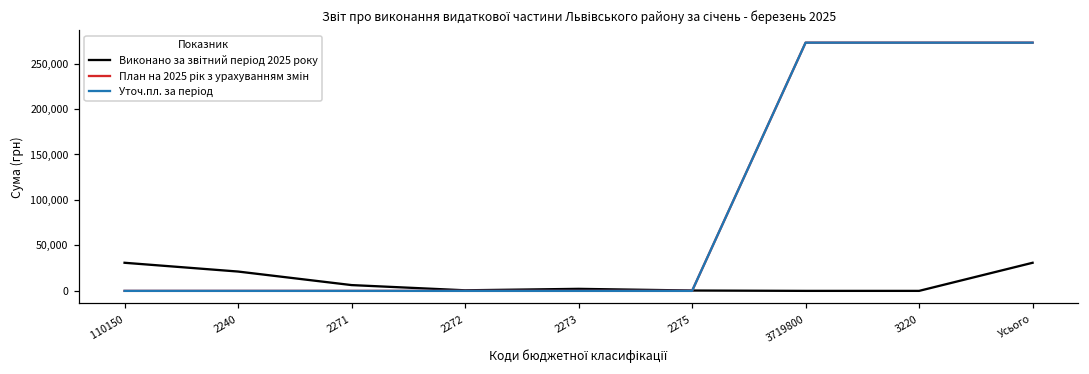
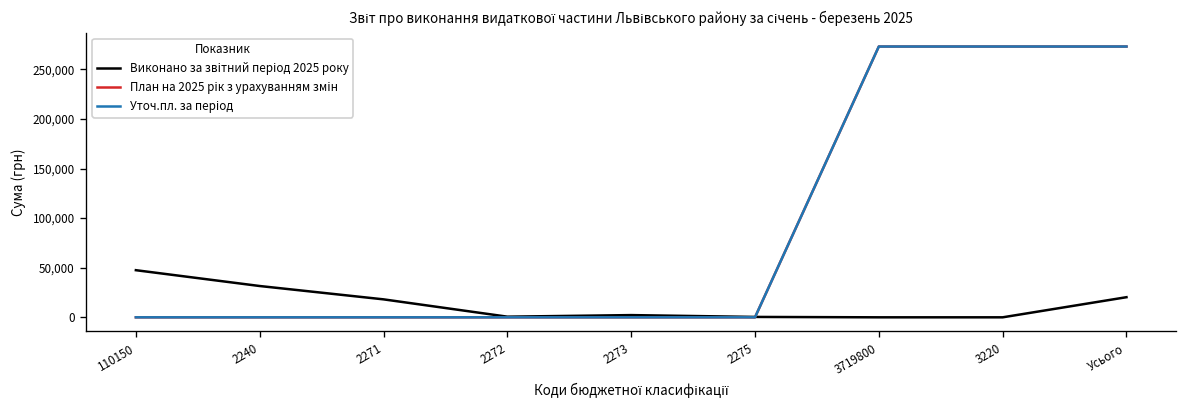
  {
    "Виконано за звітний період 2025 року": {
-     "110150": "30,000",
-     "2240": "20,000",
-     "2271": "10,000",
+     "110150": "50,000",
+     "2240": "30,000",
+     "2271": "20,000",
      "3719800": "0",
      "3220": "0",
-     "Усього": "30,000"
+     "Усього": "20,000"
    },
    "Уточ.пл. за період": {
      "110150": "0",
      "2240": "0",
      "2271": "0",
      "3719800": "270,000",
      "3220": "270,000",
      "Усього": "270,000"
    }
  }
